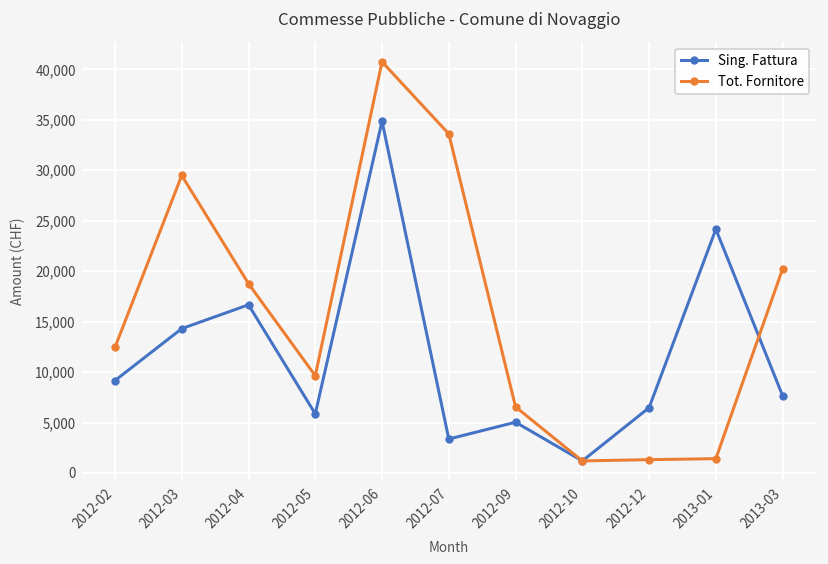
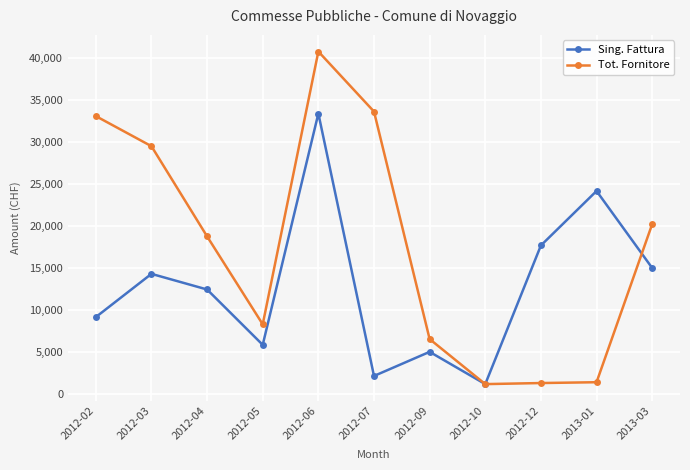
  {
    "Sing. Fattura": {
      "2012-02": "9,000",
      "2012-03": "14,000",
-     "2012-04": "17,000",
+     "2012-04": "12,000",
      "2012-05": "6,000",
-     "2012-06": "35,000",
-     "2012-07": "3,000",
+     "2012-06": "33,000",
+     "2012-07": "2,000",
      "2012-09": "5,000",
-     "2012-12": "6,000",
+     "2012-12": "18,000",
      "2013-01": "24,000",
-     "2013-03": "8,000"
+     "2013-03": "15,000"
    },
    "Tot. Fornitore": {
-     "2012-02": "12,000",
+     "2012-02": "33,000",
      "2012-03": "29,000",
      "2012-04": "19,000",
-     "2012-05": "10,000",
+     "2012-05": "8,000",
      "2012-06": "41,000",
      "2012-07": "34,000",
      "2012-09": "7,000",
      "2012-12": "1,000",
      "2013-01": "1,000",
      "2013-03": "20,000"
    }
  }
